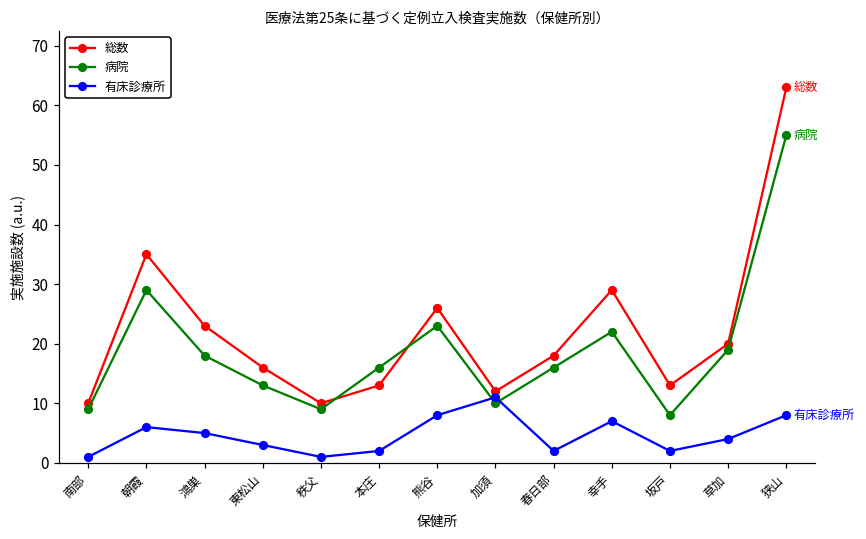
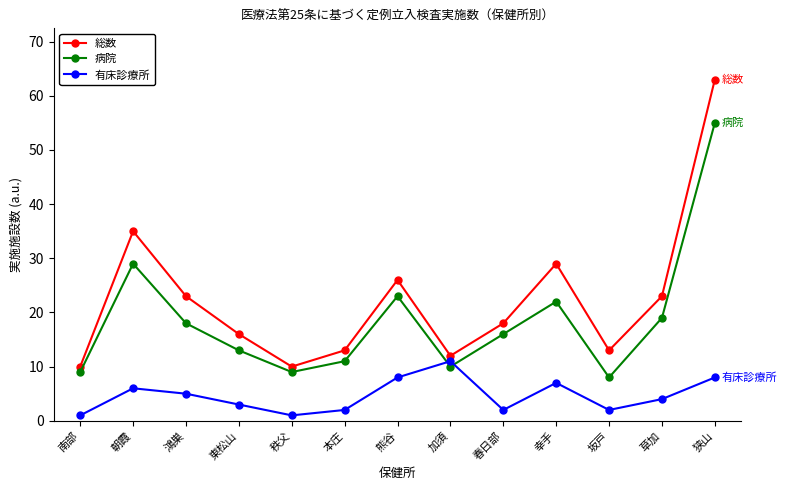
  {
    "総数": {
      "南部": 10,
      "朝霞": 35,
      "鴻巣": 23,
      "東松山": 16,
      "秩父": 10,
      "本庄": 13,
      "熊谷": 26,
      "加須": 12,
      "春日部": 18,
      "幸手": 29,
      "坂戸": 13,
-     "草加": 20,
+     "草加": 23,
      "狭山": 63
    },
    "病院": {
      "南部": 9,
      "朝霞": 29,
      "鴻巣": 18,
      "東松山": 13,
      "秩父": 9,
-     "本庄": 16,
+     "本庄": 11,
      "熊谷": 23,
      "加須": 10,
      "春日部": 16,
      "幸手": 22,
      "坂戸": 8,
      "草加": 19,
      "狭山": 55
    },
    "有床診療所": {
      "南部": 1,
      "朝霞": 6,
      "鴻巣": 5,
      "東松山": 3,
      "秩父": 1,
      "本庄": 2,
      "熊谷": 8,
      "加須": 11,
      "春日部": 2,
      "幸手": 7,
      "坂戸": 2,
      "草加": 4,
      "狭山": 8
    }
  }
